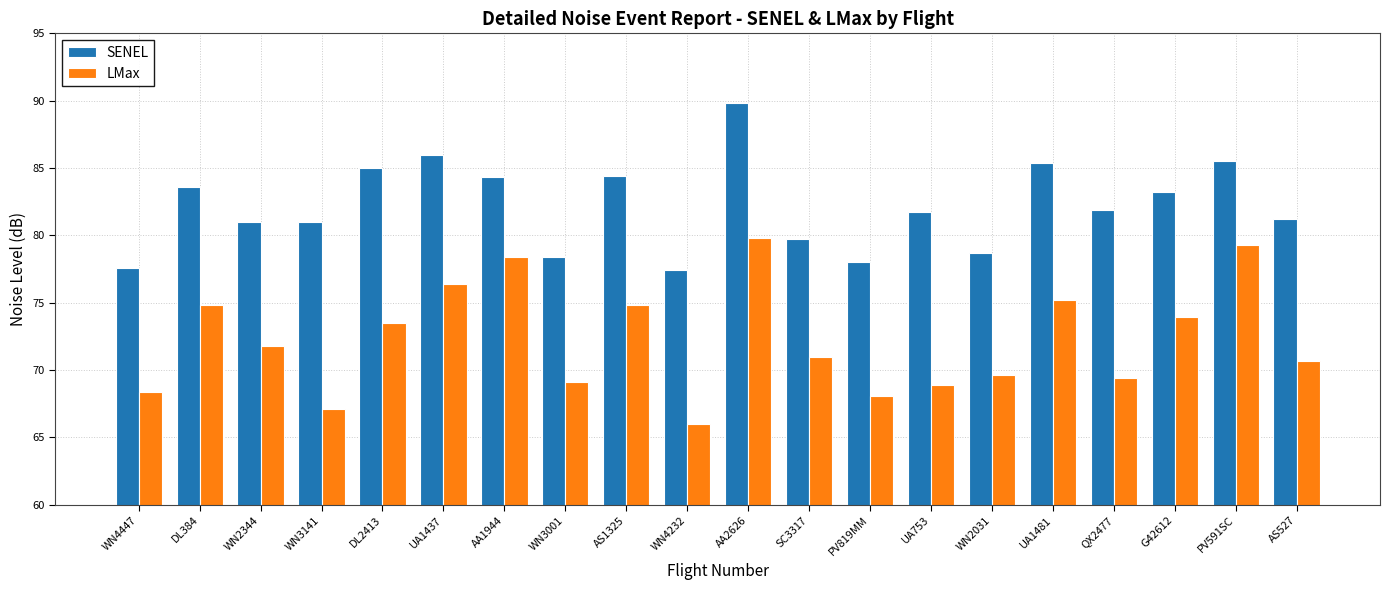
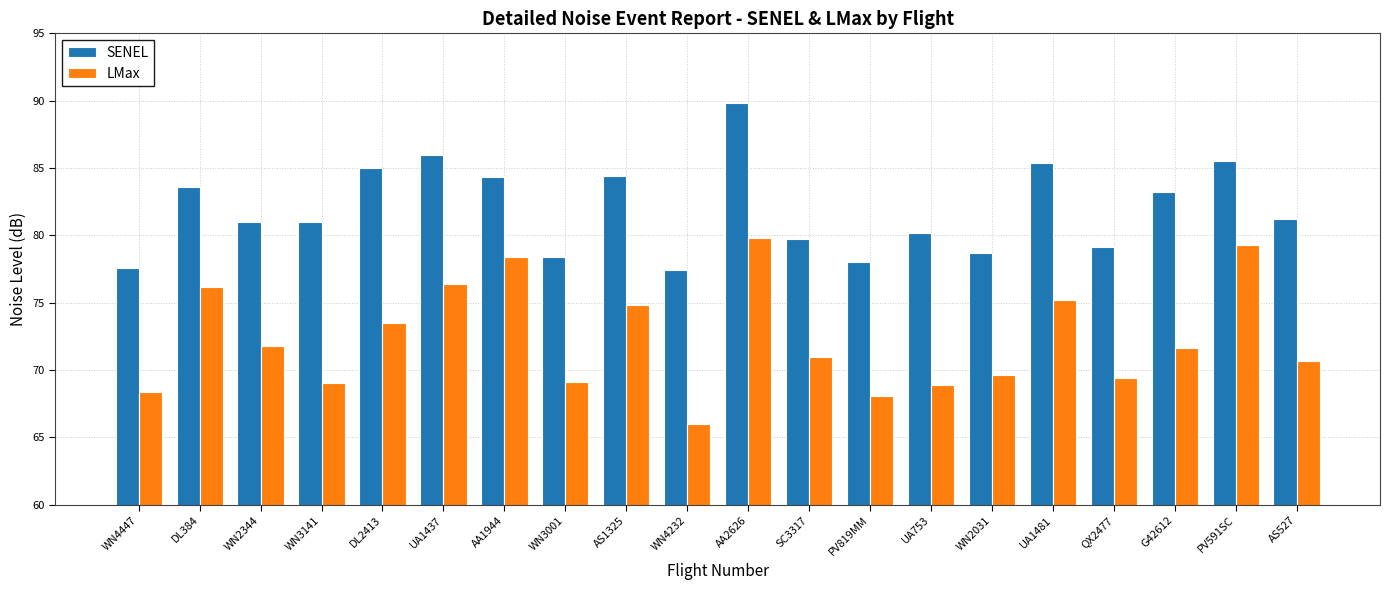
  {
    "SENEL": {
      "WN4447": 77.6,
      "DL384": 83.6,
      "WN2344": 81.0,
      "WN3141": 81.0,
      "DL2413": 85.0,
      "UA1437": 86.0,
      "AA1944": 84.3,
      "WN3001": 78.4,
      "AS1325": 84.4,
      "WN4232": 77.4,
      "AA2626": 89.8,
      "SC3317": 79.7,
      "PV819MM": 78.0,
-     "UA753": 81.7,
+     "UA753": 80.2,
      "WN2031": 78.7,
      "UA1481": 85.4,
-     "QX2477": 81.9,
+     "QX2477": 79.1,
      "G42612": 83.2,
      "PV591SC": 85.5,
      "AS527": 81.2
    },
    "LMax": {
      "WN4447": 68.4,
-     "DL384": 74.8,
+     "DL384": 76.2,
      "WN2344": 71.8,
-     "WN3141": 67.1,
+     "WN3141": 69.0,
      "DL2413": 73.5,
      "UA1437": 76.4,
      "AA1944": 78.4,
      "WN3001": 69.1,
      "AS1325": 74.8,
      "WN4232": 66.0,
      "AA2626": 79.8,
      "SC3317": 71.0,
      "PV819MM": 68.1,
      "UA753": 68.9,
      "WN2031": 69.6,
      "UA1481": 75.2,
      "QX2477": 69.4,
-     "G42612": 73.9,
+     "G42612": 71.6,
      "PV591SC": 79.3,
      "AS527": 70.7
    }
  }
